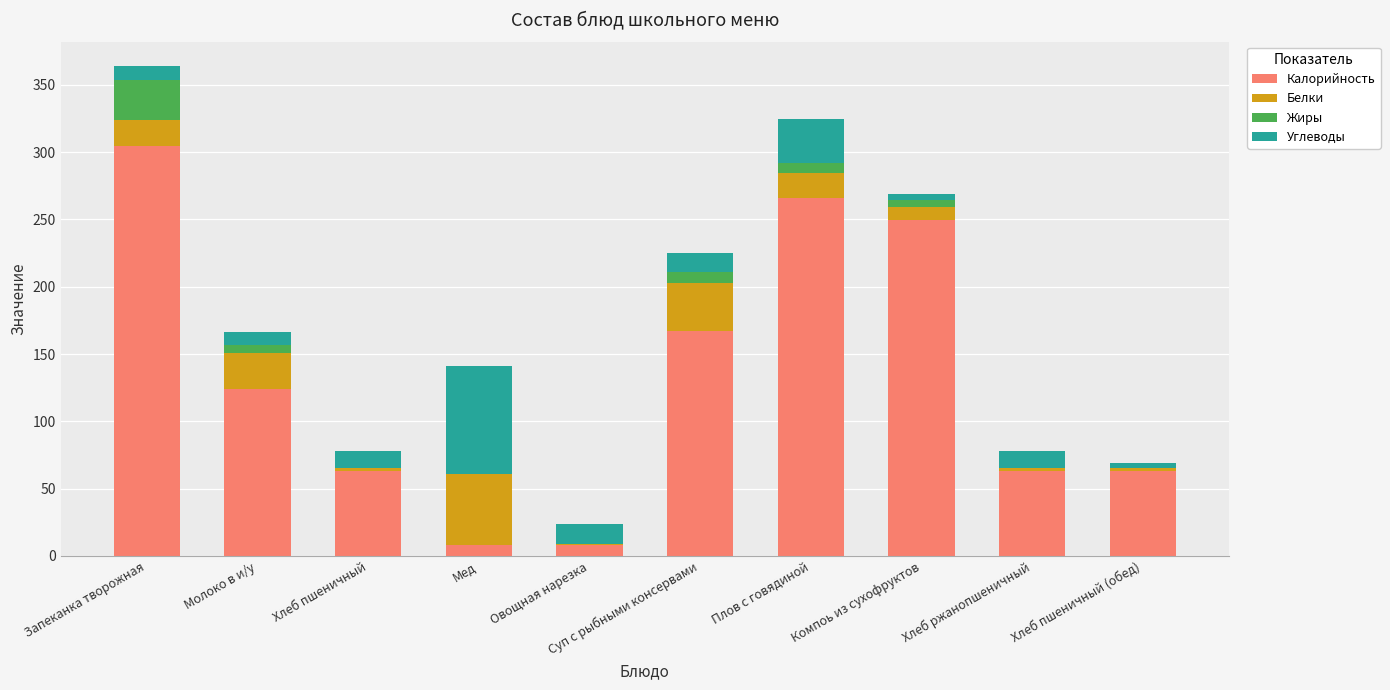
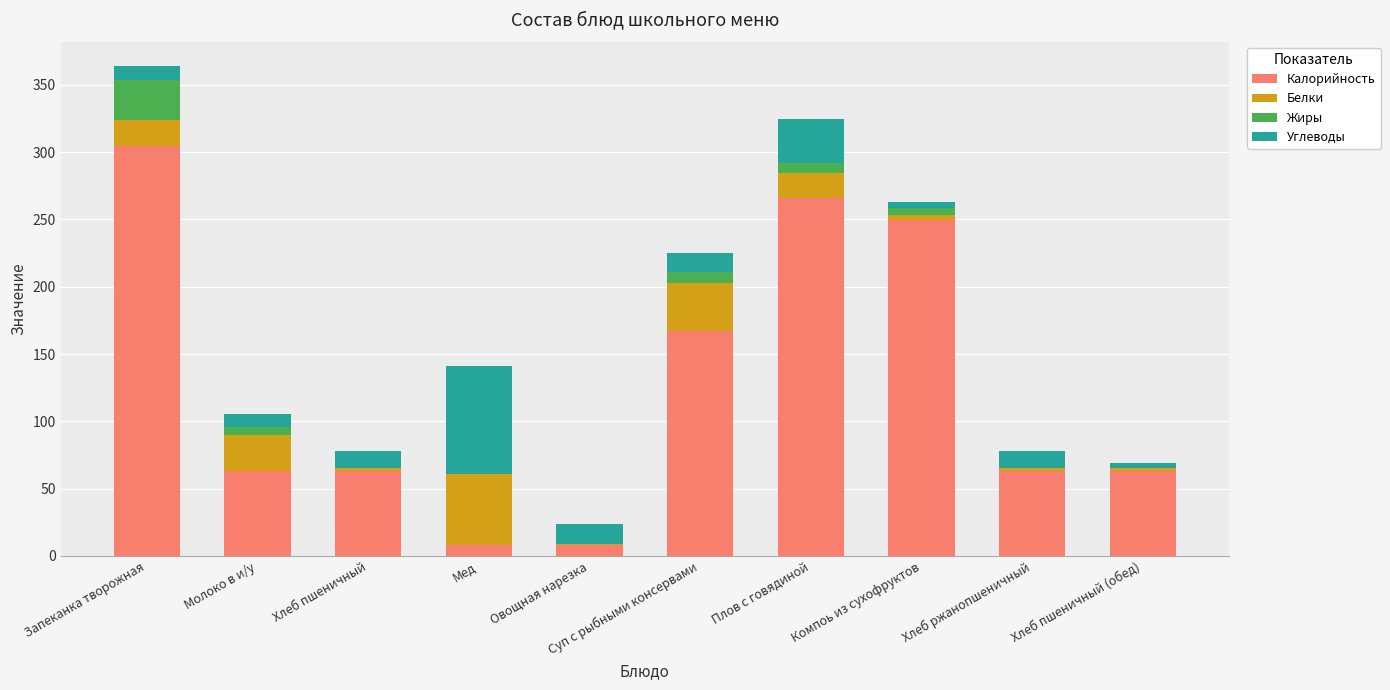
  {
    "Калорийность": {
      "Запеканка творожная": 304,
-     "Молоко в и/у": 124,
+     "Молоко в и/у": 63,
      "Хлеб пшеничный": 63,
      "Мед": 8,
      "Овощная нарезка": 9,
      "Суп с рыбными консервами": 167,
      "Плов с говядиной": 266,
      "Компоь из сухофруктов": 250,
      "Хлеб ржанопшеничный": 63,
      "Хлеб пшеничный (обед)": 63
    },
    "Белки": {
      "Запеканка творожная": 20,
      "Молоко в и/у": 27,
      "Хлеб пшеничный": 2,
      "Мед": 53,
      "Суп с рыбными консервами": 35,
      "Плов с говядиной": 19,
-     "Компоь из сухофруктов": 10,
+     "Компоь из сухофруктов": 3,
      "Хлеб ржанопшеничный": 2,
      "Хлеб пшеничный (обед)": 2
    },
    "Жиры": {
      "Запеканка творожная": 30,
      "Молоко в и/у": 6,
      "Мед": 0,
      "Суп с рыбными консервами": 8,
      "Плов с говядиной": 7,
      "Компоь из сухофруктов": 5
    },
    "Углеводы": {
      "Запеканка творожная": 11,
      "Молоко в и/у": 9,
      "Хлеб пшеничный": 13,
      "Мед": 80,
      "Овощная нарезка": 15,
      "Суп с рыбными консервами": 14,
      "Плов с говядиной": 33,
      "Компоь из сухофруктов": 4,
      "Хлеб ржанопшеничный": 13,
      "Хлеб пшеничный (обед)": 4
    }
  }
